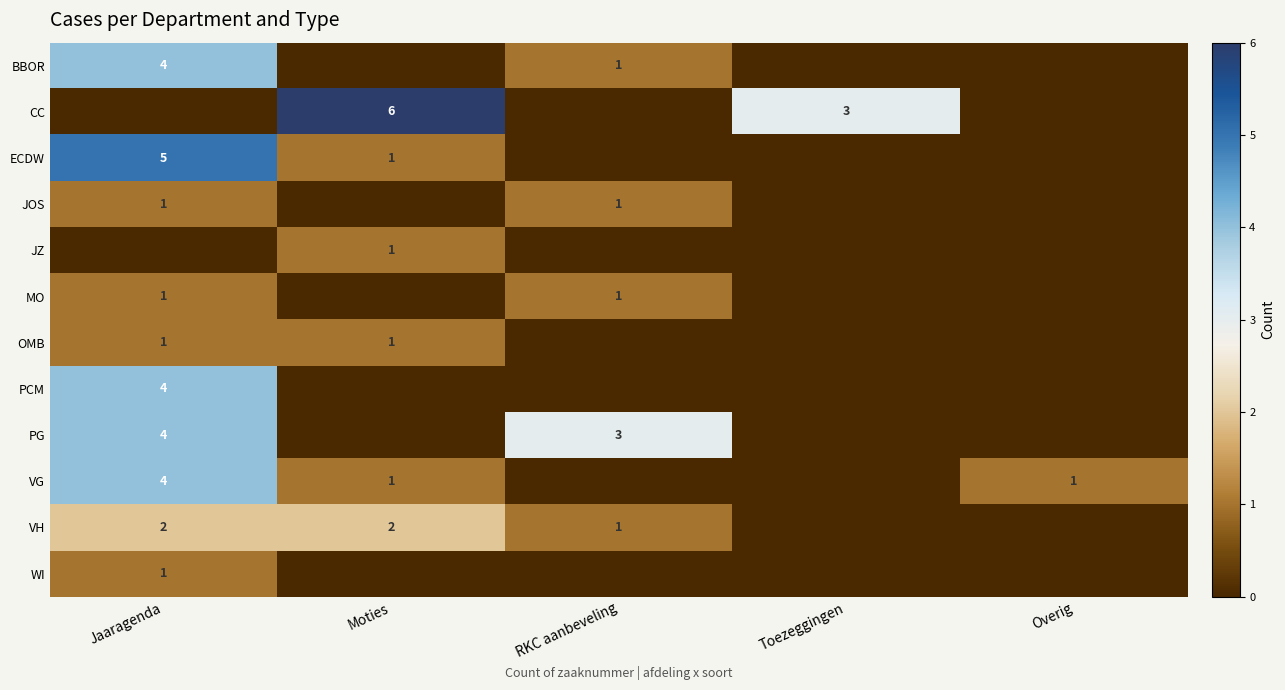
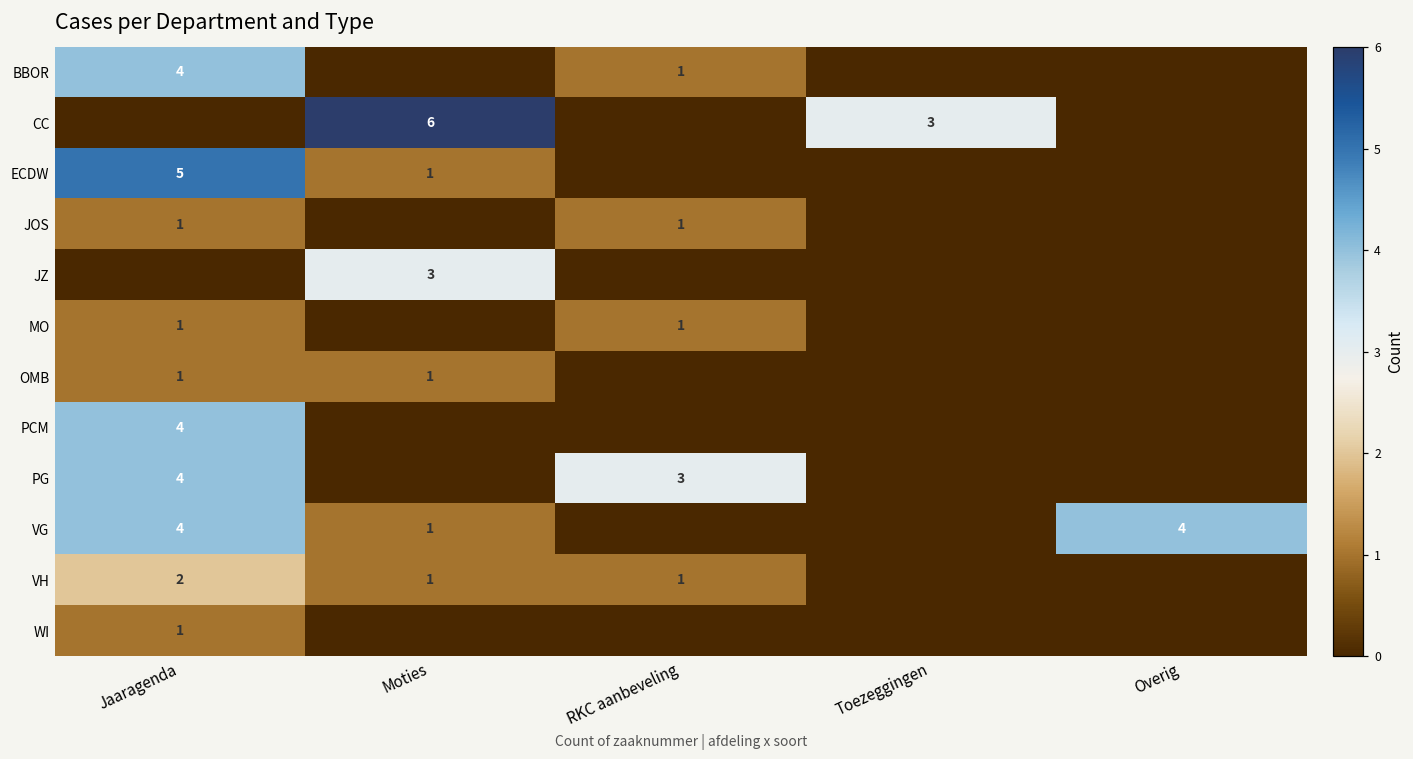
  {
    "BBOR": {
      "Jaaragenda": 4,
      "RKC aanbeveling": 1
    },
    "CC": {
      "Moties": 6,
      "Toezeggingen": 3
    },
    "ECDW": {
      "Jaaragenda": 5,
      "Moties": 1
    },
    "JOS": {
      "Jaaragenda": 1,
      "RKC aanbeveling": 1
    },
    "JZ": {
-     "Moties": 1
+     "Moties": 3
    },
    "MO": {
      "Jaaragenda": 1,
      "RKC aanbeveling": 1
    },
    "OMB": {
      "Jaaragenda": 1,
      "Moties": 1
    },
    "PCM": {
      "Jaaragenda": 4
    },
    "PG": {
      "Jaaragenda": 4,
      "RKC aanbeveling": 3
    },
    "VG": {
      "Jaaragenda": 4,
      "Moties": 1,
-     "Overig": 1
+     "Overig": 4
    },
    "VH": {
      "Jaaragenda": 2,
-     "Moties": 2,
+     "Moties": 1,
      "RKC aanbeveling": 1
    },
    "WI": {
      "Jaaragenda": 1
    }
  }
